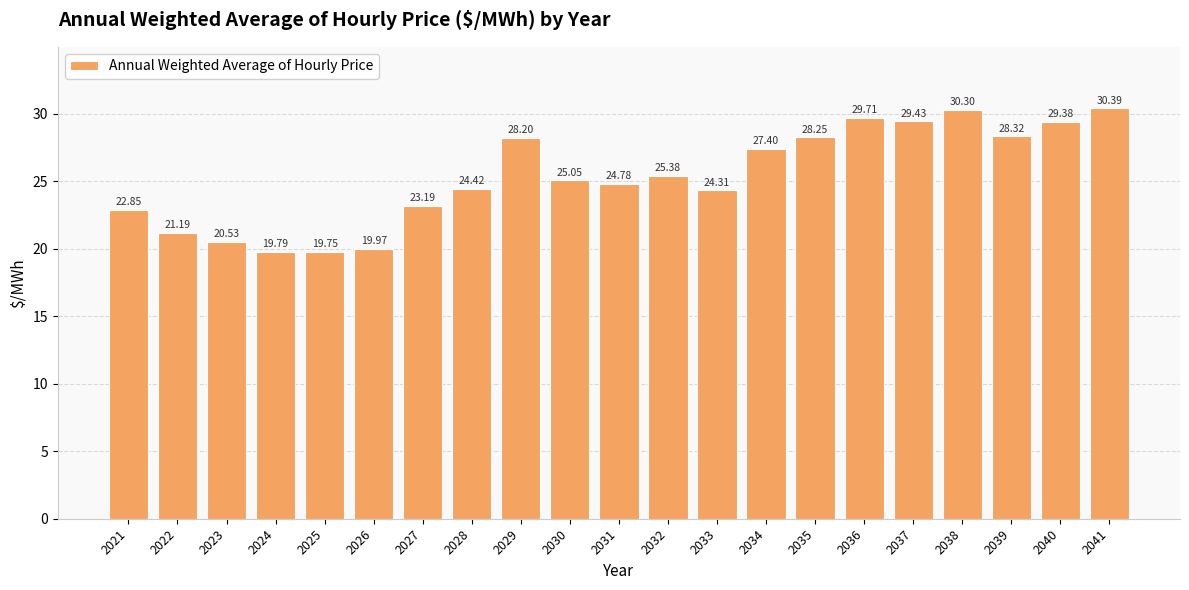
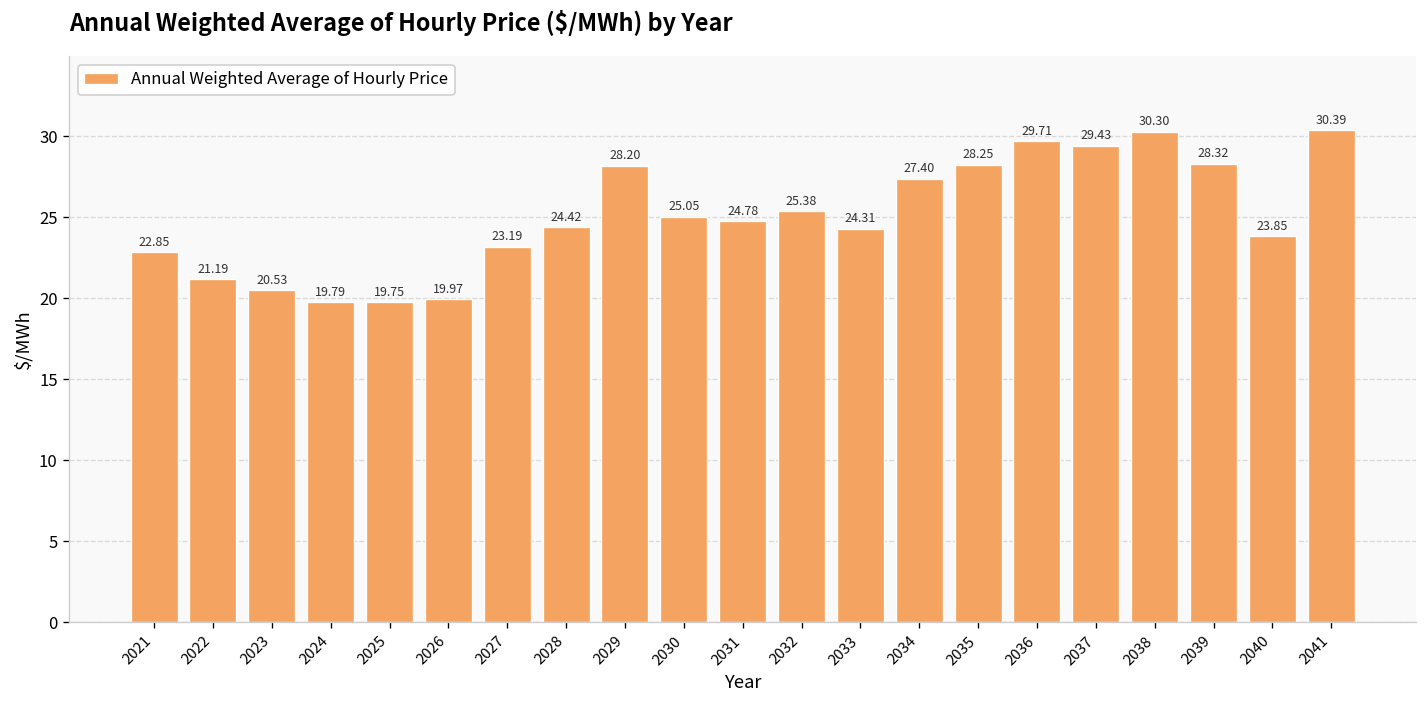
  {
    "2021": 22.85,
    "2022": 21.19,
    "2023": 20.53,
    "2024": 19.79,
    "2025": 19.75,
    "2026": 19.97,
    "2027": 23.19,
    "2028": 24.42,
    "2029": 28.20,
    "2030": 25.05,
    "2031": 24.78,
    "2032": 25.38,
    "2033": 24.31,
    "2034": 27.40,
    "2035": 28.25,
    "2036": 29.71,
    "2037": 29.43,
    "2038": 30.30,
    "2039": 28.32,
-   "2040": 29.38,
+   "2040": 23.85,
    "2041": 30.39
  }
